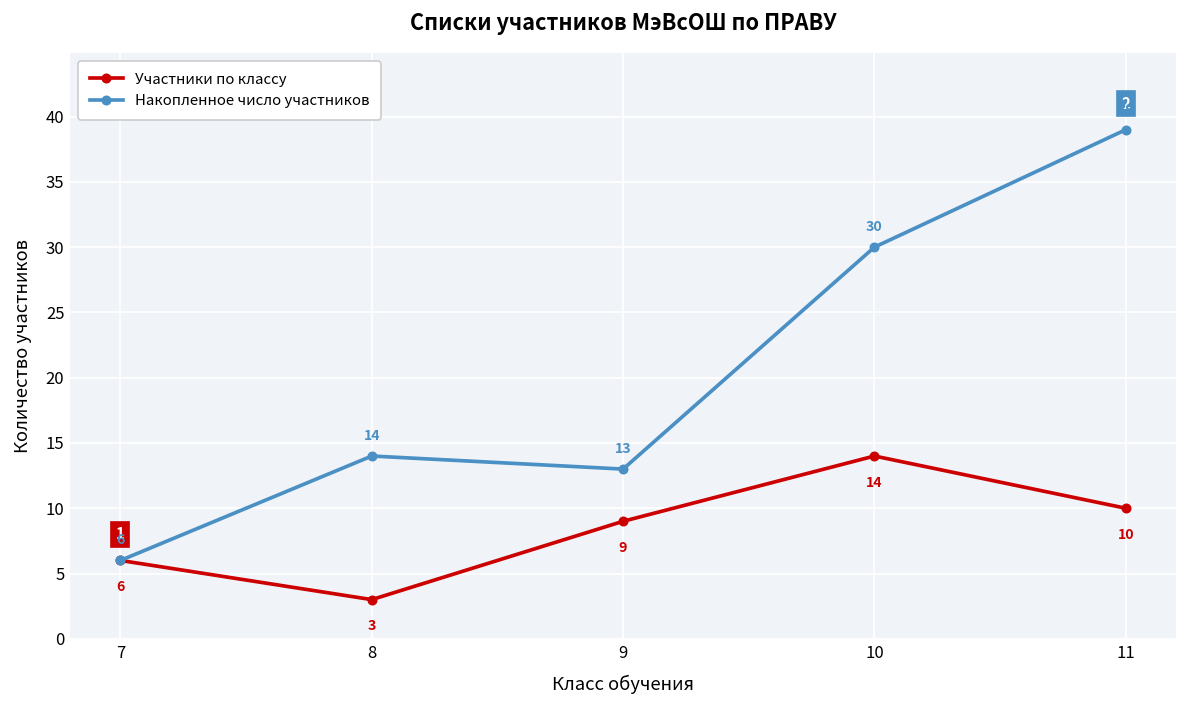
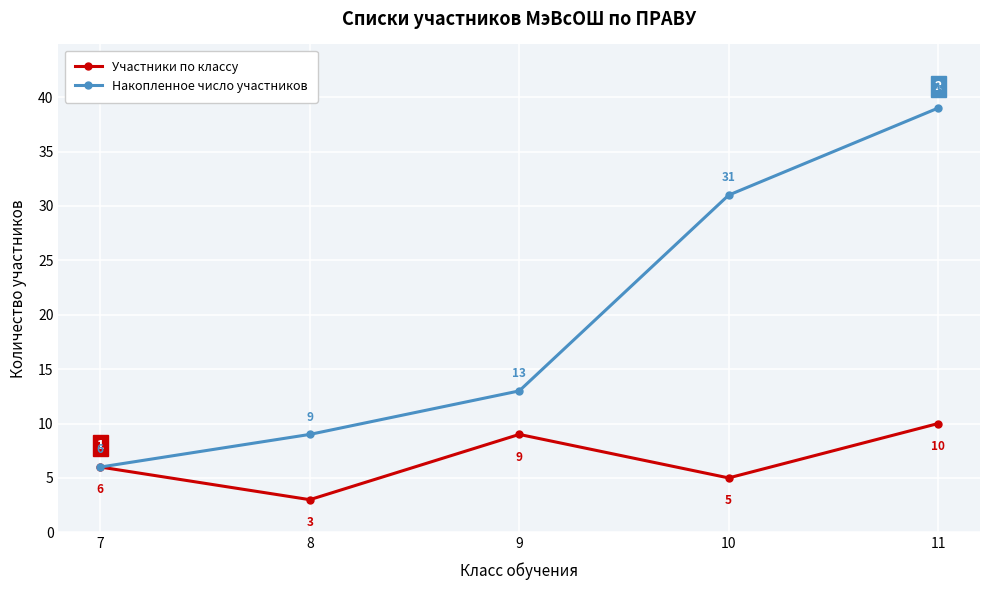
  {
    "Участники по классу": {
      "8": 3,
      "9": 9,
-     "10": 14,
+     "10": 5,
      "11": 10
    },
    "Накопленное число участников": {
-     "8": 14,
+     "8": 9,
      "9": 13,
-     "10": 30
+     "10": 31
    }
  }
